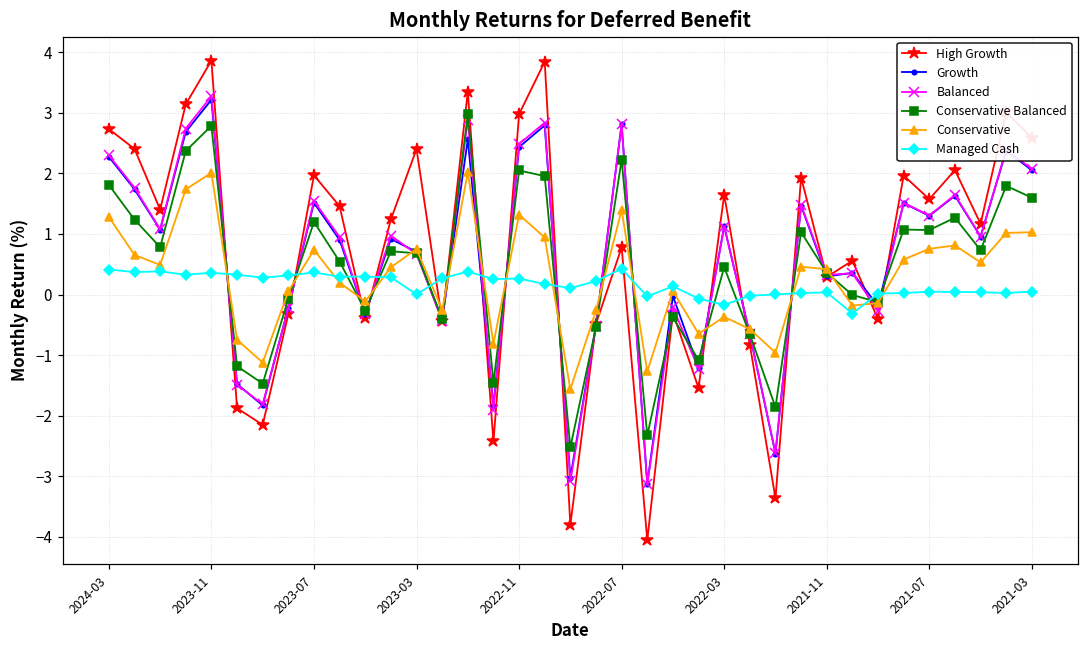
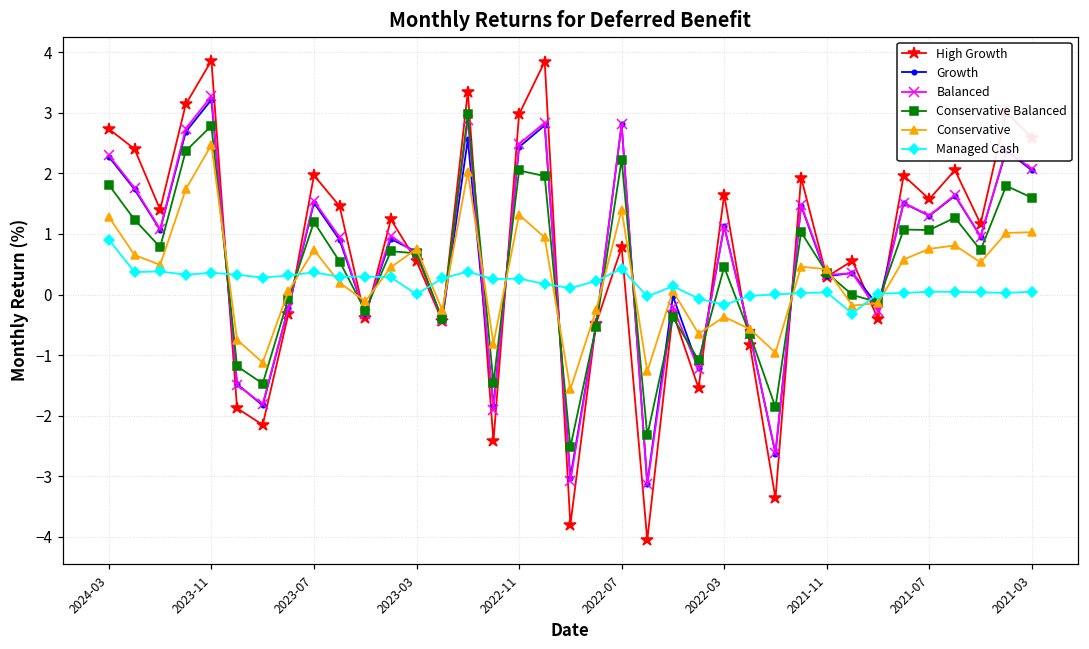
  {
    "High Growth": {
      "2024-03": 2.7,
      "2023-11": 3.9,
      "2023-07": 2.0,
-     "2023-03": 2.4,
+     "2023-03": 0.6,
      "2022-11": 3.0,
      "2022-07": 0.8,
      "2022-03": 1.7,
      "2021-07": 1.6
    },
    "Growth": {
      "2023-11": 3.2,
      "2022-11": 2.4
    },
    "Balanced": {
      "2023-11": 3.3,
      "2022-11": 2.5
    },
    "Conservative Balanced": {
      "2024-03": 1.8,
      "2023-11": 2.8,
      "2023-07": 1.2,
      "2022-11": 2.0,
      "2022-07": 2.2,
      "2022-03": 0.5,
      "2021-07": 1.1,
      "2021-03": 1.6
    },
    "Conservative": {
      "2024-03": 1.3,
-     "2023-11": 2.0,
+     "2023-11": 2.5,
      "2023-07": 0.7,
      "2023-03": 0.8,
      "2022-11": 1.3,
      "2022-07": 1.4,
      "2022-03": -0.4,
      "2021-11": 0.4,
      "2021-07": 0.8,
      "2021-03": 1.0
    },
    "Managed Cash": {
-     "2024-03": 0.4,
+     "2024-03": 0.9,
      "2023-11": 0.4,
      "2023-07": 0.4,
      "2023-03": 0.0,
      "2022-11": 0.3,
      "2022-07": 0.4,
      "2022-03": -0.2,
      "2021-11": 0.0,
      "2021-07": 0.0,
      "2021-03": 0.0
    }
  }
